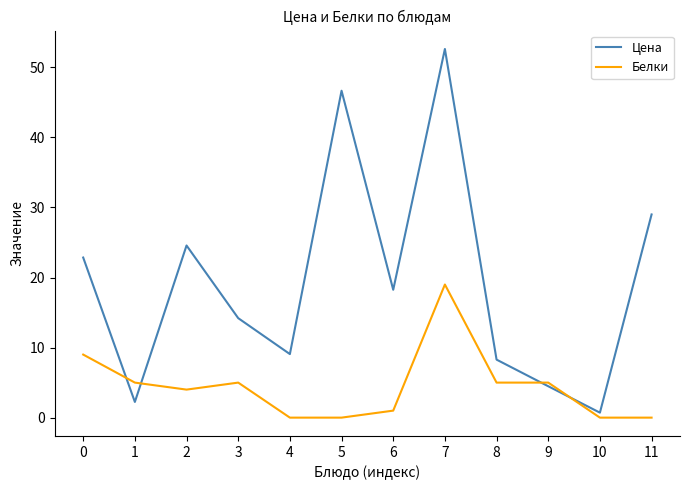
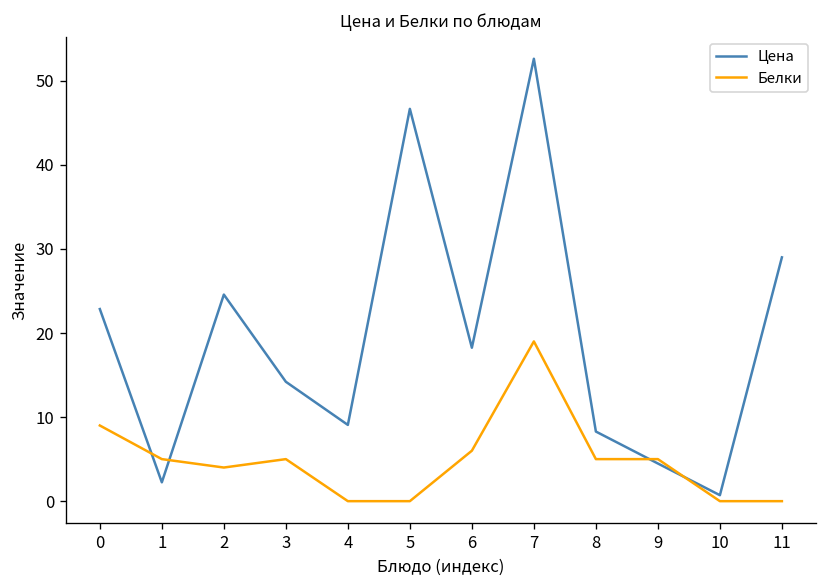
  {
    "Цена": {
      "0": 23,
      "1": 2,
      "2": 25,
      "3": 14,
      "4": 9,
      "5": 47,
      "6": 18,
      "7": 53,
      "8": 8,
      "9": 4,
      "10": 1,
      "11": 29
    },
    "Белки": {
      "0": 9,
      "1": 5,
      "2": 4,
      "3": 5,
      "4": 0,
      "5": 0,
-     "6": 1,
+     "6": 6,
      "7": 19,
      "8": 5,
      "9": 5,
      "10": 0,
      "11": 0
    }
  }
